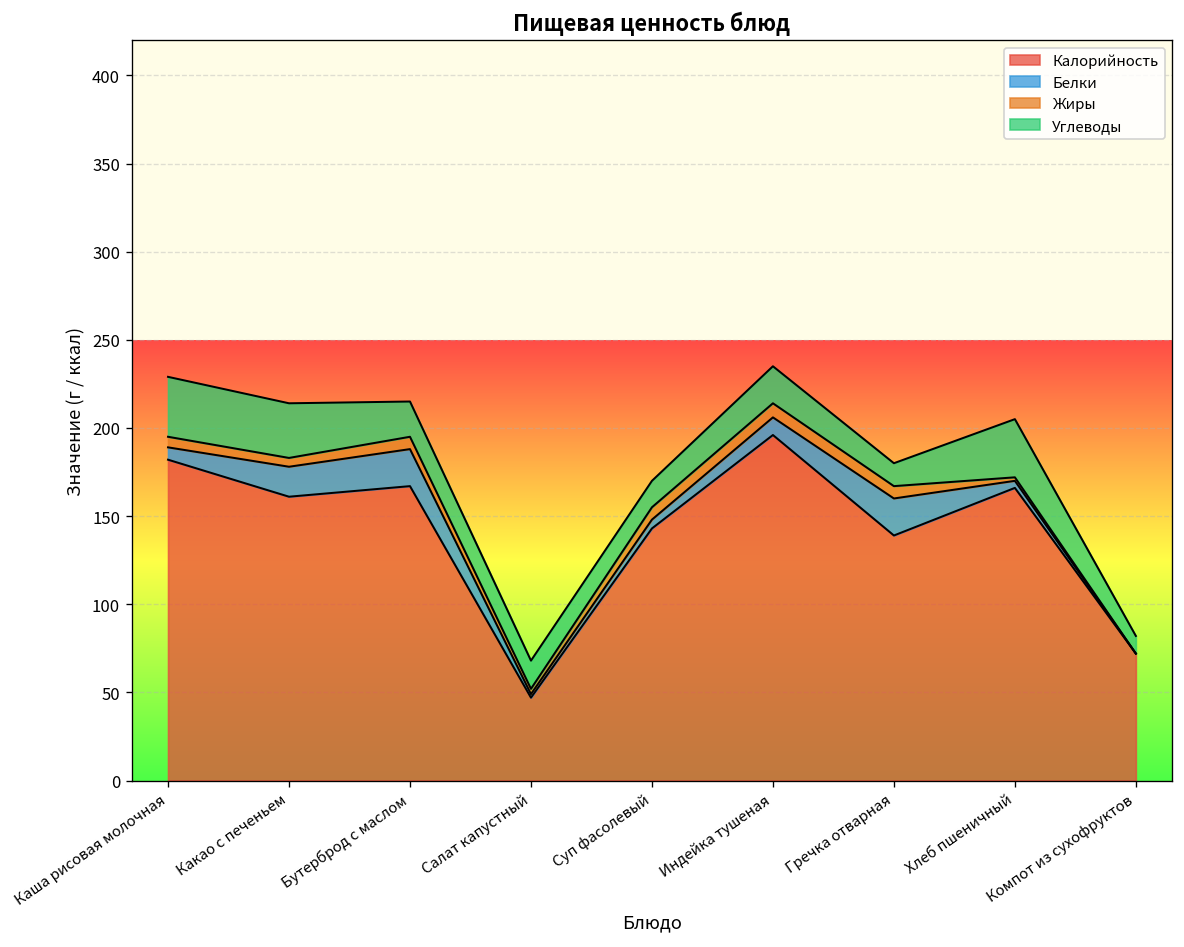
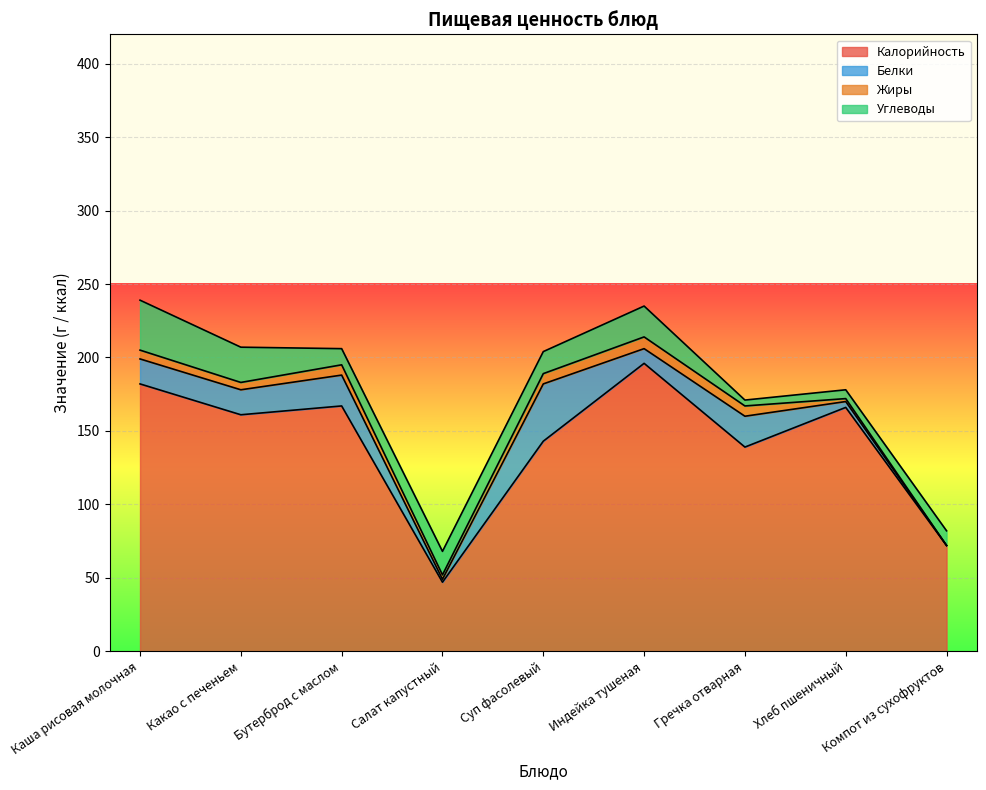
  {
    "Белки": {
-     "Каша рисовая молочная": 7,
+     "Каша рисовая молочная": 17,
      "Какао с печеньем": 17,
      "Бутерброд с маслом": 21,
      "Салат капустный": 2,
-     "Суп фасолевый": 5,
+     "Суп фасолевый": 39,
      "Индейка тушеная": 10,
      "Гречка отварная": 21,
      "Хлеб пшеничный": 4
    },
    "Углеводы": {
      "Каша рисовая молочная": 34,
-     "Какао с печеньем": 31,
-     "Бутерброд с маслом": 20,
+     "Какао с печеньем": 24,
+     "Бутерброд с маслом": 11,
      "Салат капустный": 16,
      "Суп фасолевый": 15,
      "Индейка тушеная": 21,
-     "Гречка отварная": 13,
-     "Хлеб пшеничный": 33,
+     "Гречка отварная": 4,
+     "Хлеб пшеничный": 6,
      "Компот из сухофруктов": 10
    }
  }
